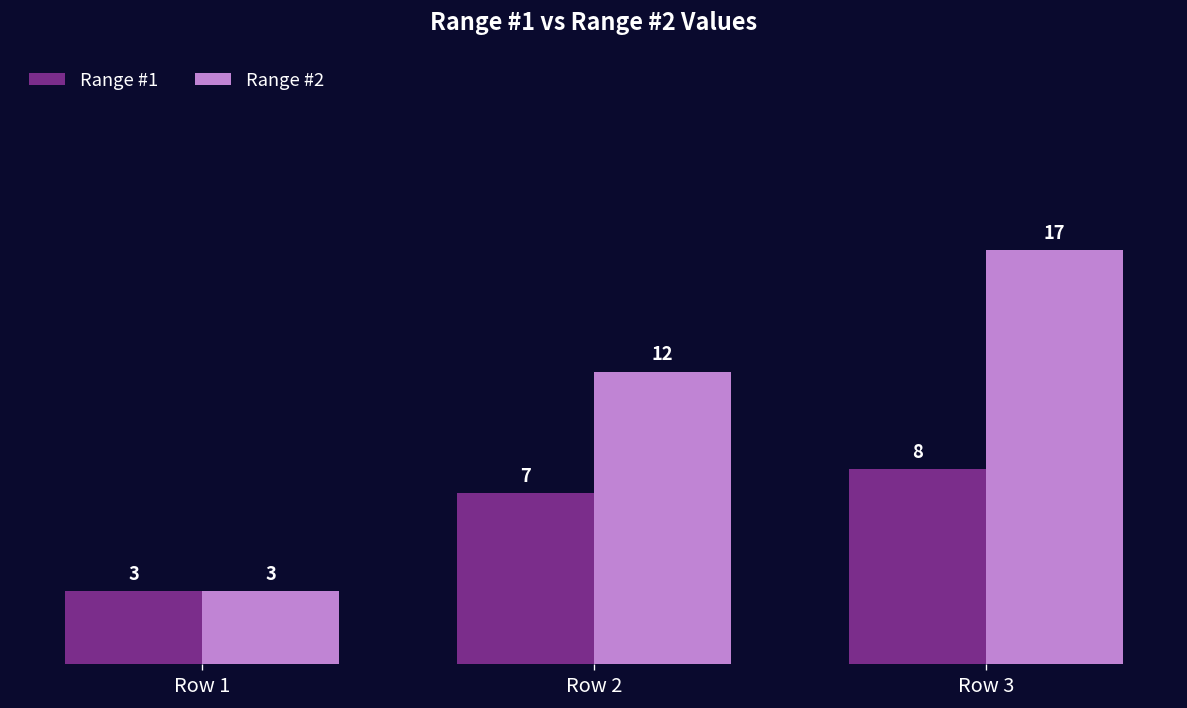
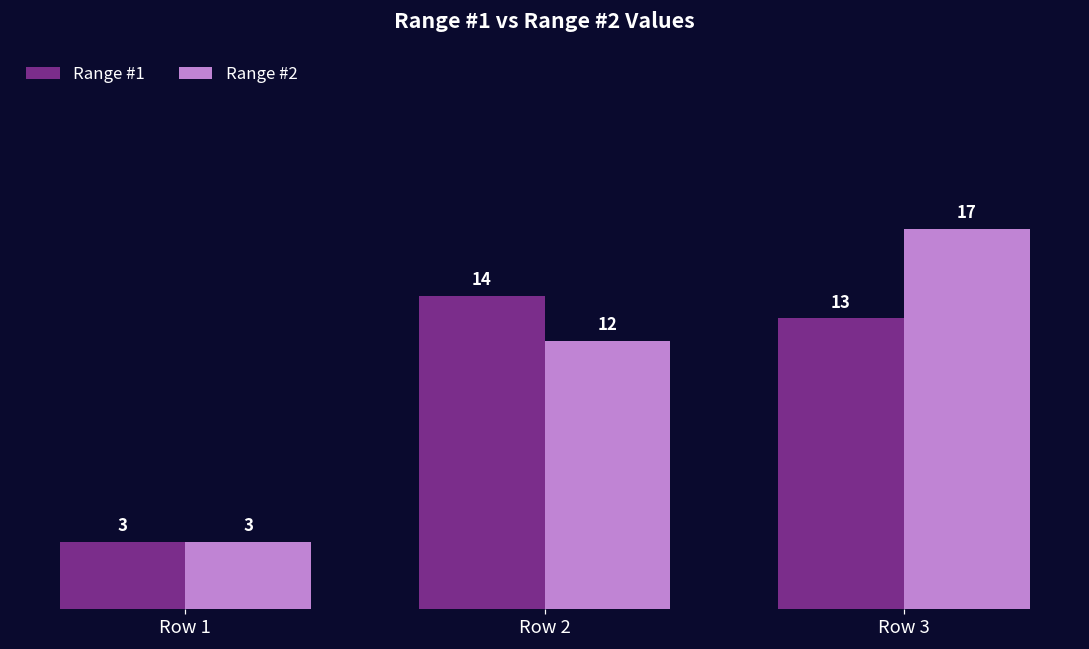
  {
    "Range #1": {
      "Row 1": 3,
-     "Row 2": 7,
-     "Row 3": 8
+     "Row 2": 14,
+     "Row 3": 13
    },
    "Range #2": {
      "Row 1": 3,
      "Row 2": 12,
      "Row 3": 17
    }
  }
